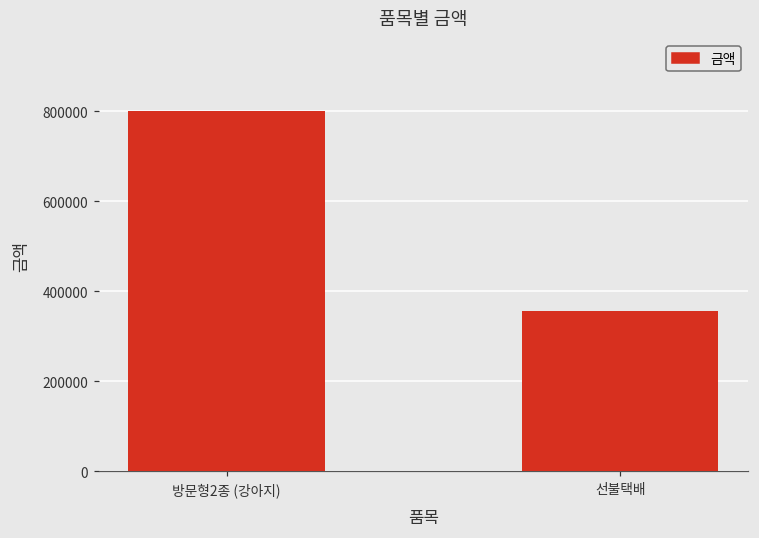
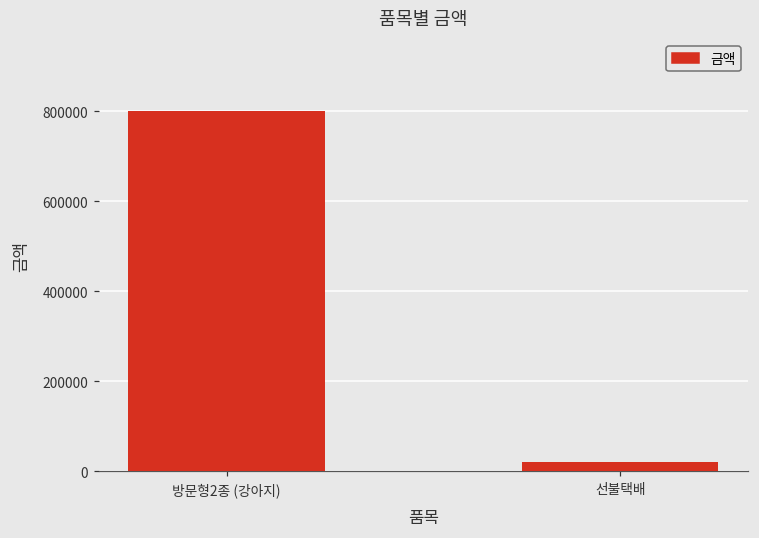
  {
    "방문형2종 (강아지)": 800000,
-   "선불택배": 360000
+   "선불택배": 20000
  }
